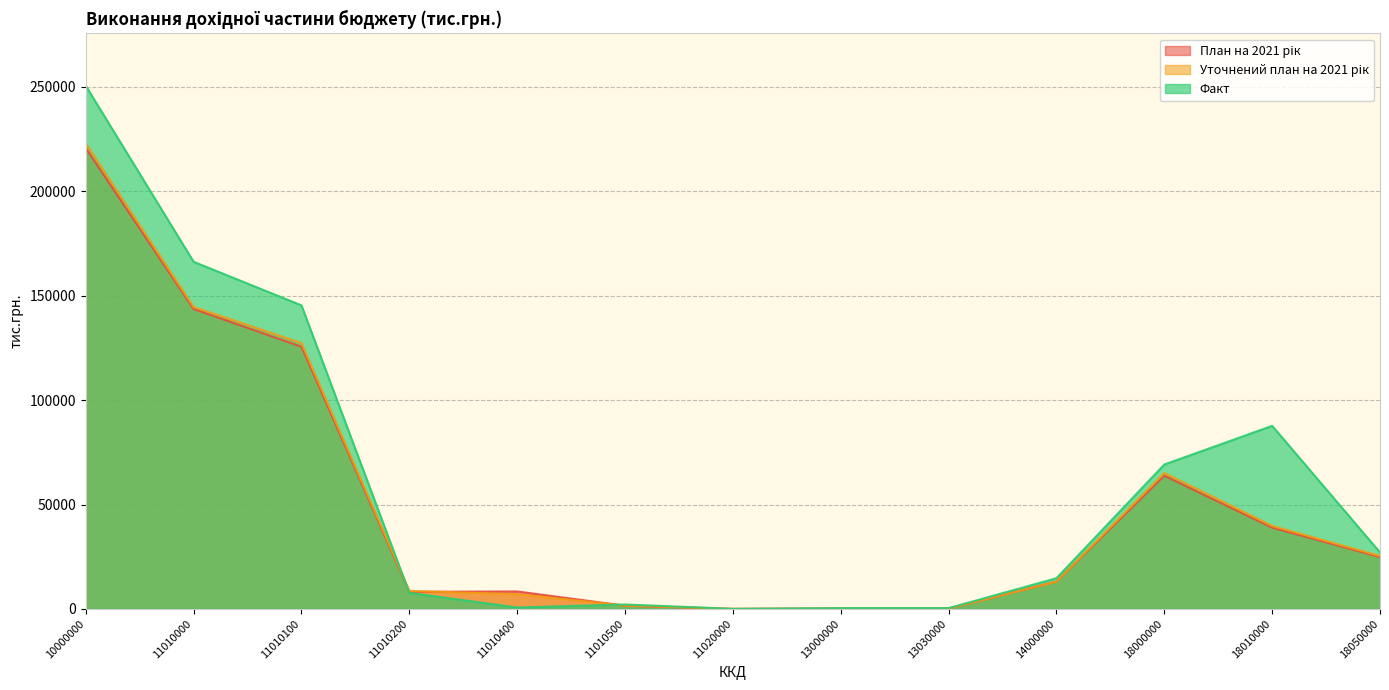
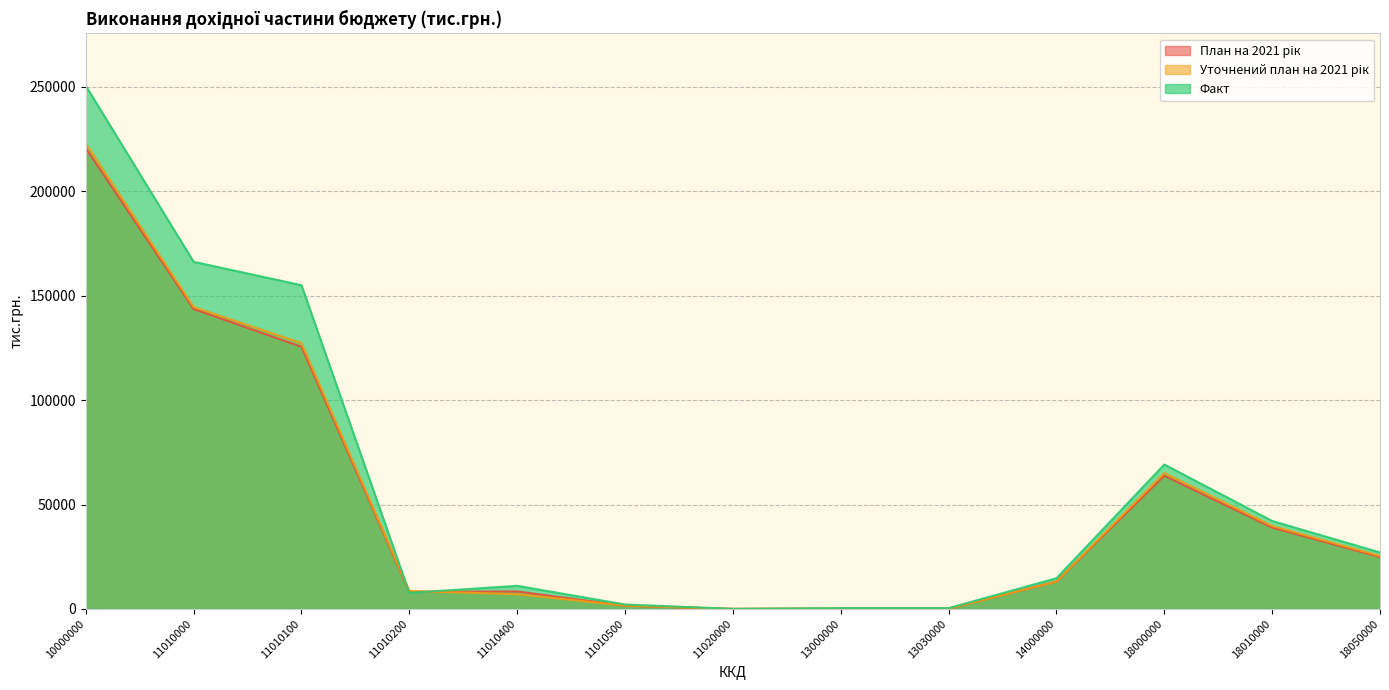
  {
    "План на 2021 рік": {
      "10000000": 221000,
      "11010100": 126000,
      "11010400": 8000,
      "18000000": 64000
    },
    "Уточнений план на 2021 рік": {
      "10000000": 223000,
      "11010100": 127000,
      "11010400": 7000,
      "18000000": 65000
    },
    "Факт": {
      "10000000": 251000,
      "11010000": 166000,
-     "11010100": 145000,
-     "11010400": 1000,
+     "11010100": 155000,
+     "11010400": 11000,
      "14000000": 15000,
      "18000000": 69000,
-     "18010000": 88000,
+     "18010000": 42000,
      "18050000": 27000
    }
  }
